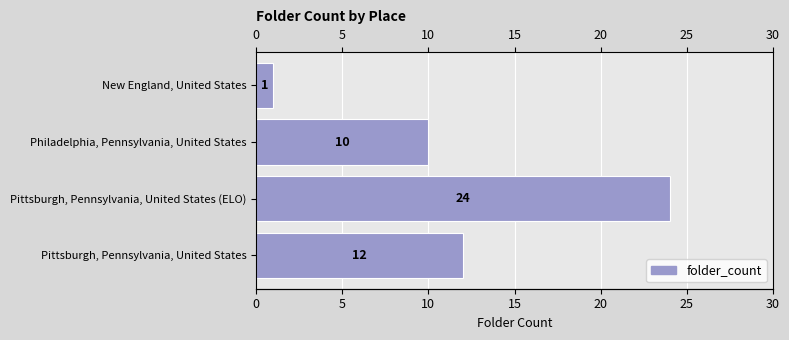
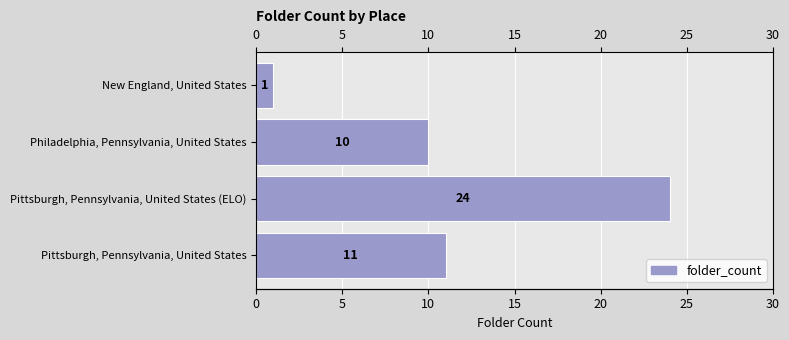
  {
    "New England, United States": 1,
    "Philadelphia, Pennsylvania, United States": 10,
    "Pittsburgh, Pennsylvania, United States (ELO)": 24,
-   "Pittsburgh, Pennsylvania, United States": 12
+   "Pittsburgh, Pennsylvania, United States": 11
  }
